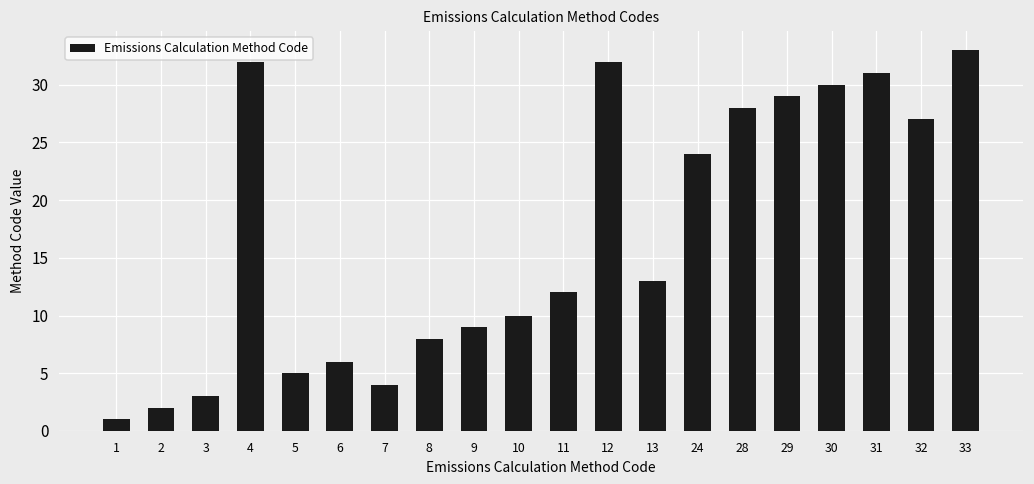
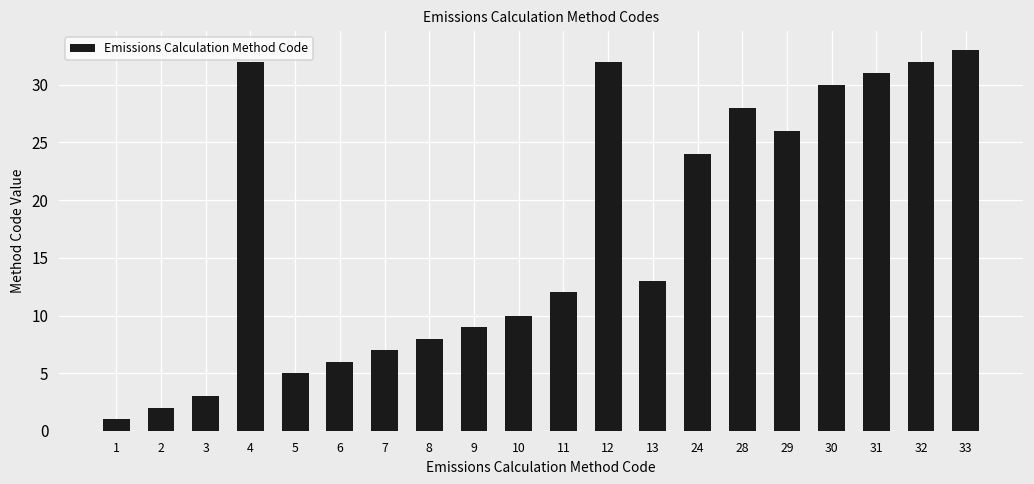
  {
    "1": 1,
    "2": 2,
    "3": 3,
    "4": 32,
    "5": 5,
    "6": 6,
-   "7": 4,
+   "7": 7,
    "8": 8,
    "9": 9,
    "10": 10,
    "11": 12,
    "12": 32,
    "13": 13,
    "24": 24,
    "28": 28,
-   "29": 29,
+   "29": 26,
    "30": 30,
    "31": 31,
-   "32": 27,
+   "32": 32,
    "33": 33
  }
